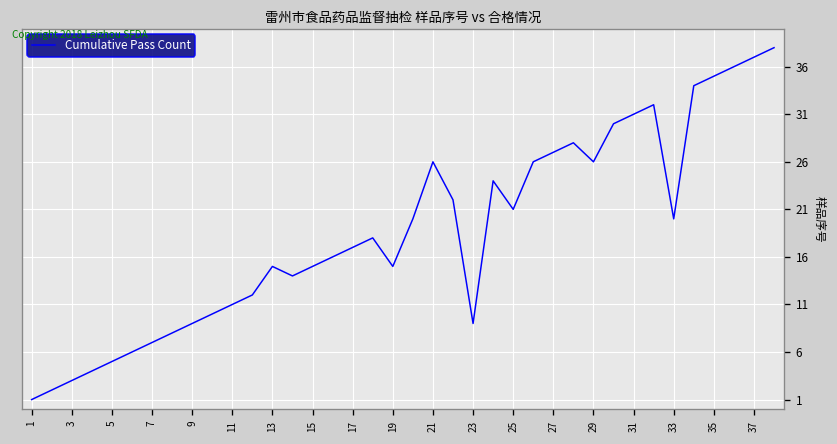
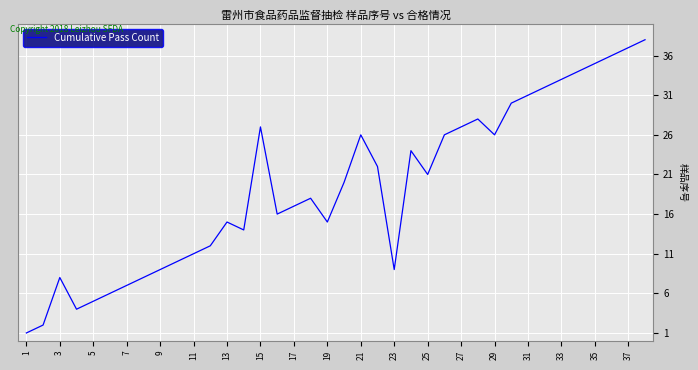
  {
    "1": 1,
-   "3": 3,
+   "3": 8,
    "5": 5,
    "7": 7,
    "9": 9,
    "11": 11,
    "13": 15,
-   "15": 15,
+   "15": 27,
    "17": 17,
    "19": 15,
    "21": 26,
    "23": 9,
    "25": 21,
    "27": 27,
    "29": 26,
    "31": 31,
-   "33": 20,
+   "33": 33,
    "35": 35,
    "37": 37
  }
